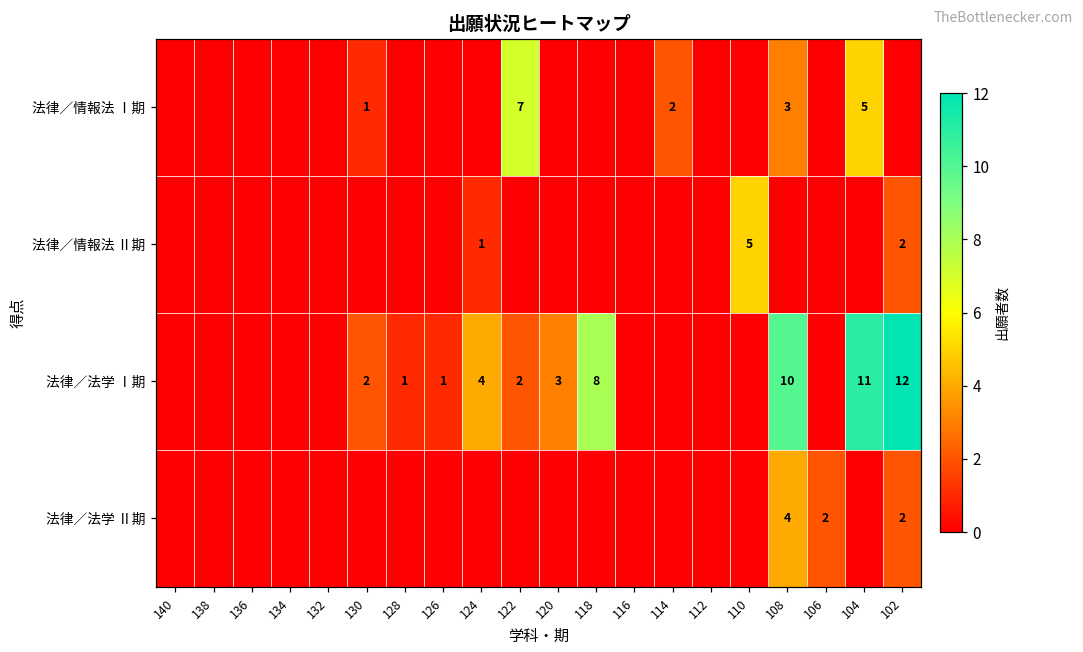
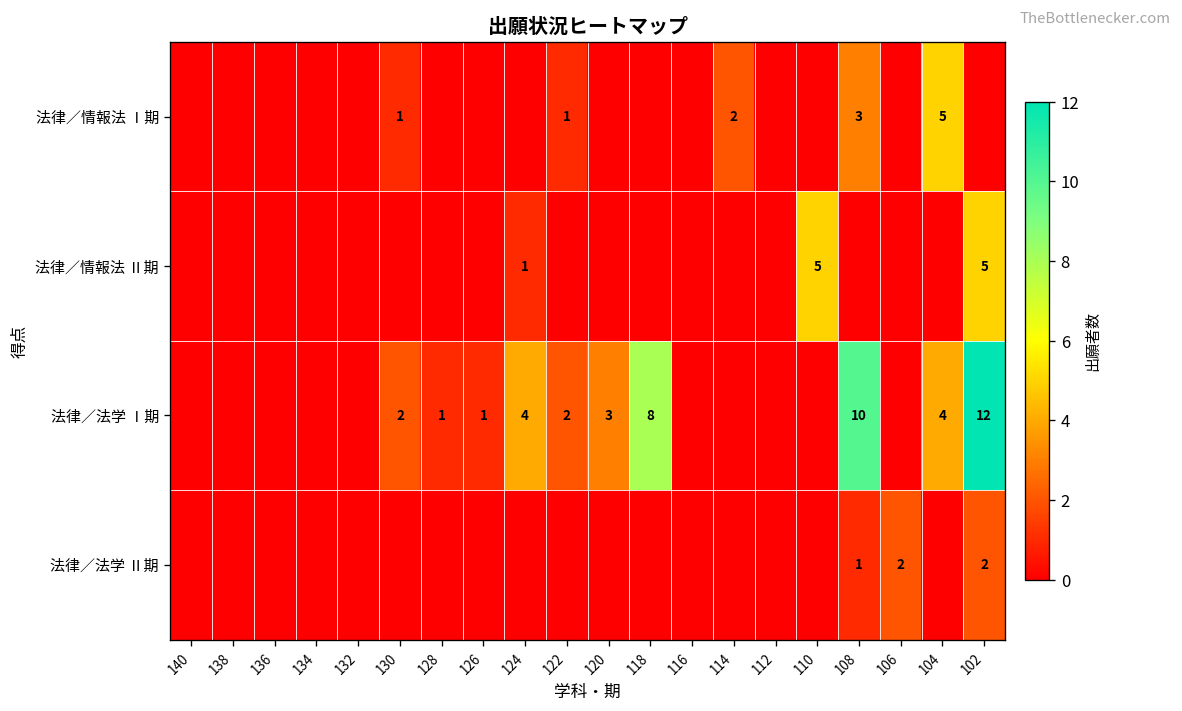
  {
    "法律／情報法 Ⅰ期": {
      "130": 1,
-     "122": 7,
+     "122": 1,
      "114": 2,
      "108": 3,
      "104": 5
    },
    "法律／情報法 Ⅱ期": {
      "124": 1,
      "110": 5,
-     "102": 2
+     "102": 5
    },
    "法律／法学 Ⅰ期": {
      "130": 2,
      "128": 1,
      "126": 1,
      "124": 4,
      "122": 2,
      "120": 3,
      "118": 8,
      "108": 10,
-     "104": 11,
+     "104": 4,
      "102": 12
    },
    "法律／法学 Ⅱ期": {
-     "108": 4,
+     "108": 1,
      "106": 2,
      "102": 2
    }
  }
